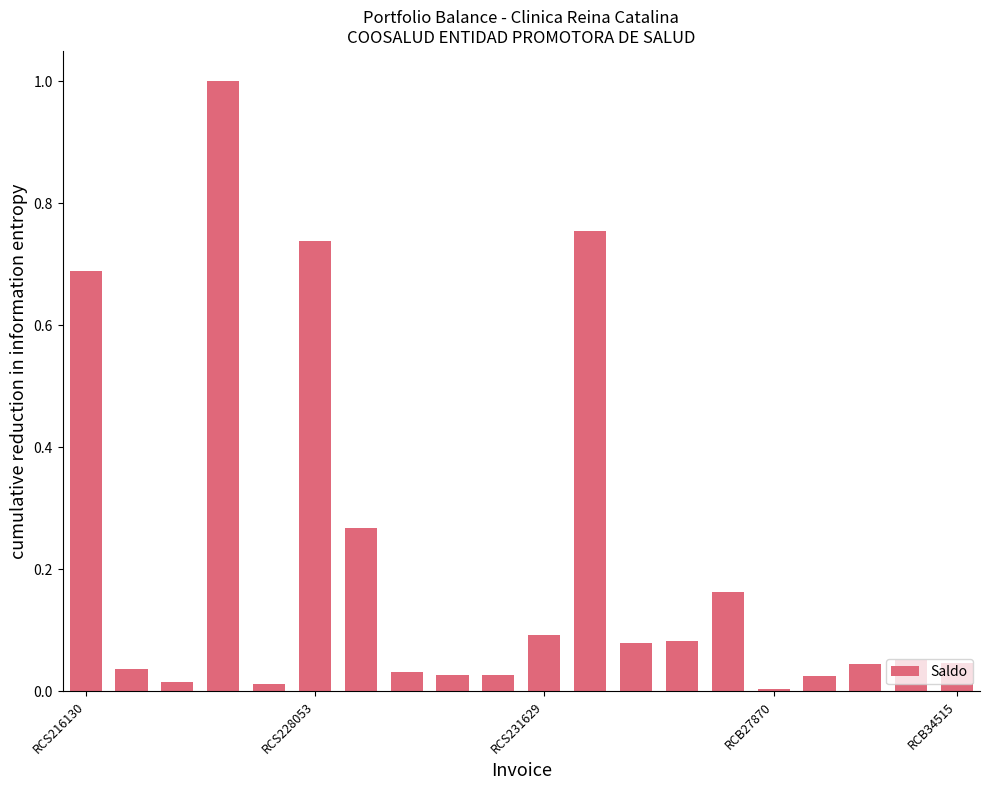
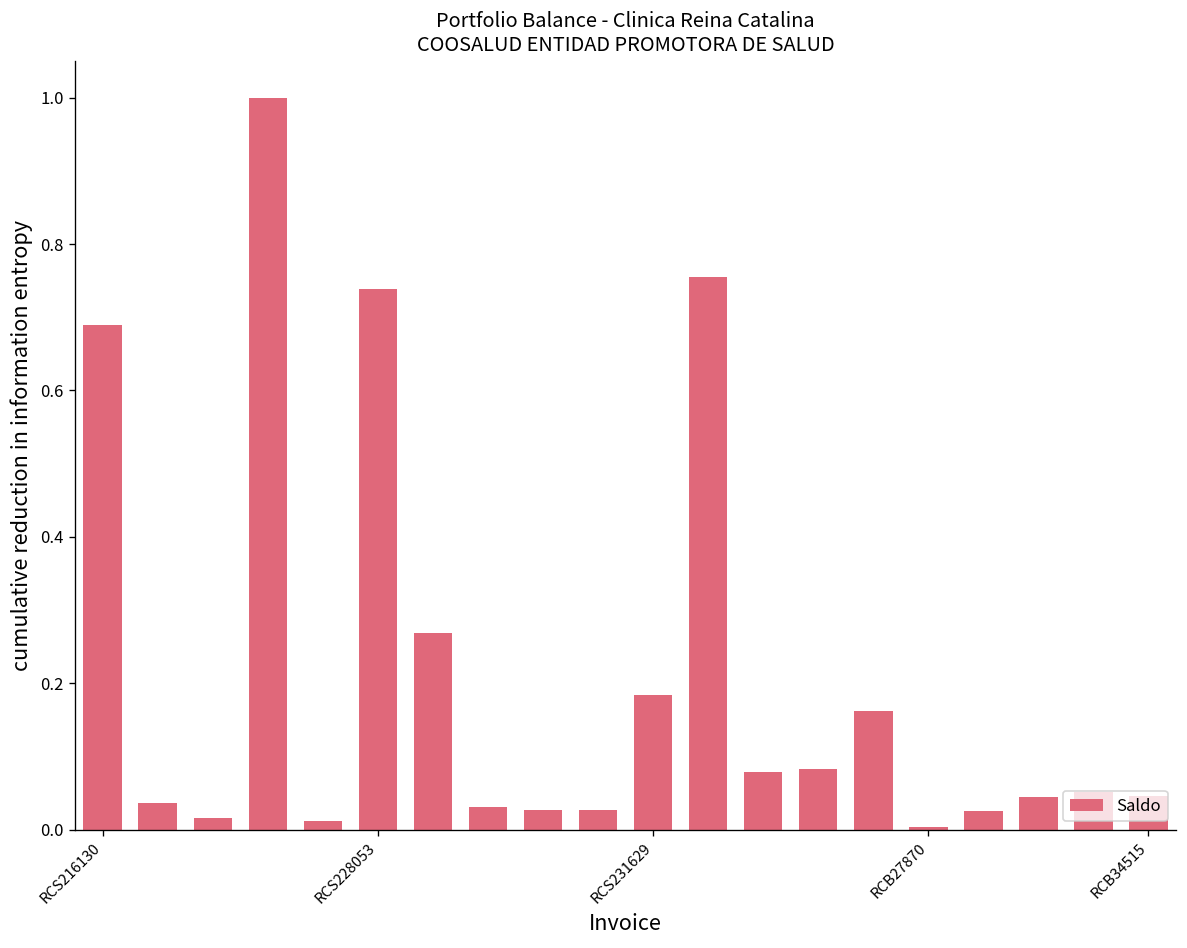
  {
    "RCS216130": 0.69,
    "RCS228053": 0.74,
-   "RCS231629": 0.09
+   "RCS231629": 0.18
  }
